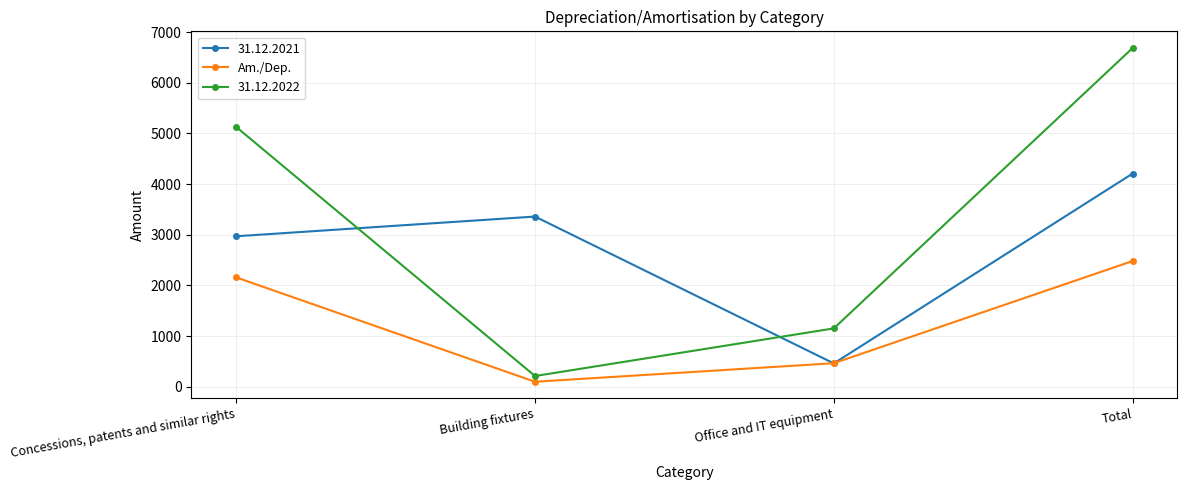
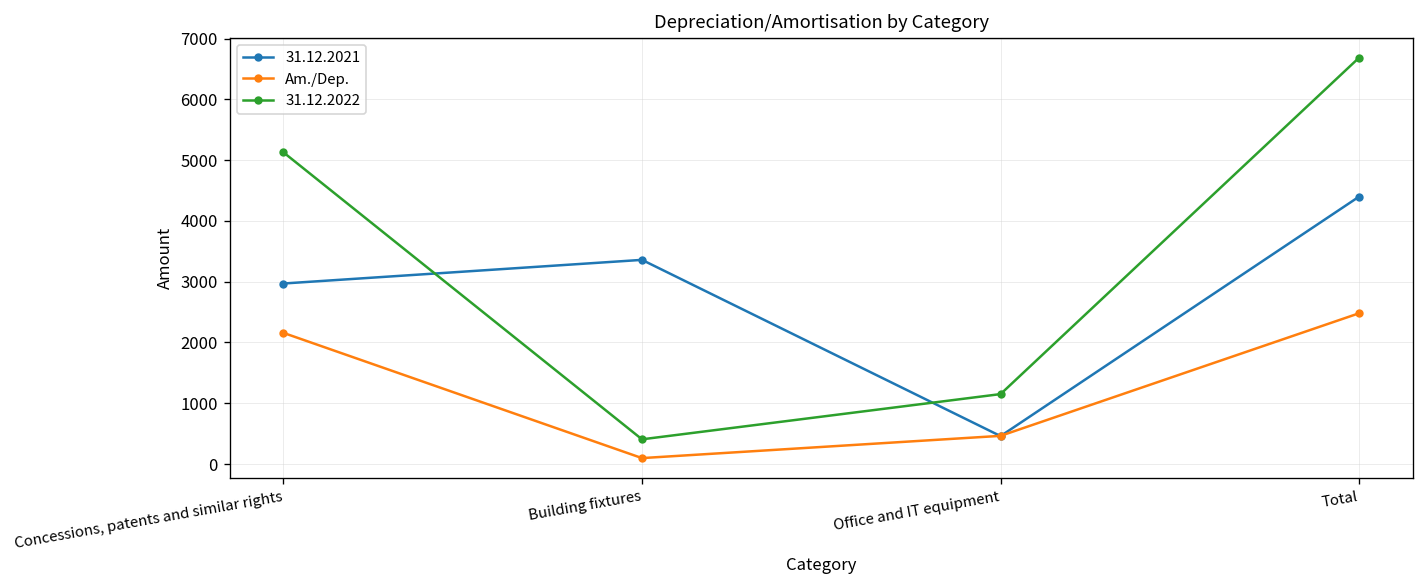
  {
    "31.12.2021": {
      "Concessions, patents and similar rights": 3000,
      "Building fixtures": 3400,
-     "Total": 4200
+     "Total": 4400
    },
    "Am./Dep.": {
      "Concessions, patents and similar rights": 2200,
      "Building fixtures": 100,
      "Total": 2500
    },
    "31.12.2022": {
      "Concessions, patents and similar rights": 5100,
-     "Building fixtures": 200,
+     "Building fixtures": 400,
      "Office and IT equipment": 1200,
      "Total": 6700
    }
  }
